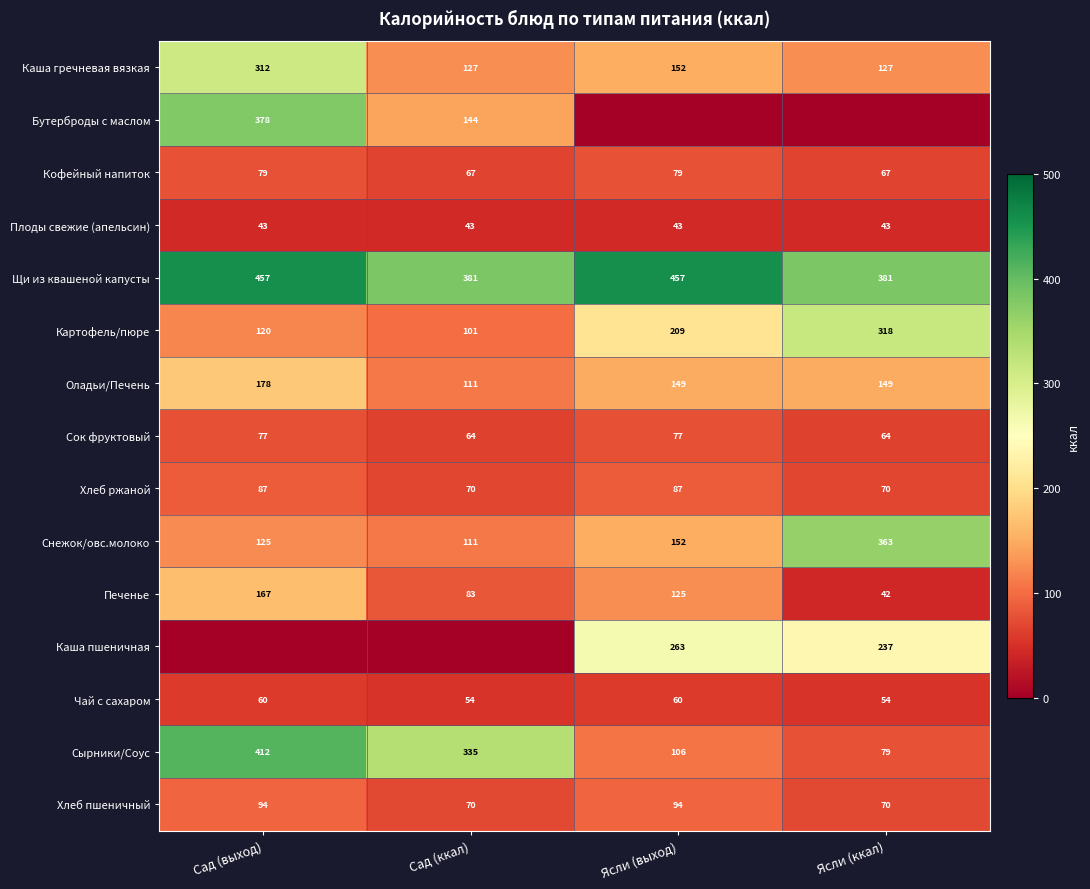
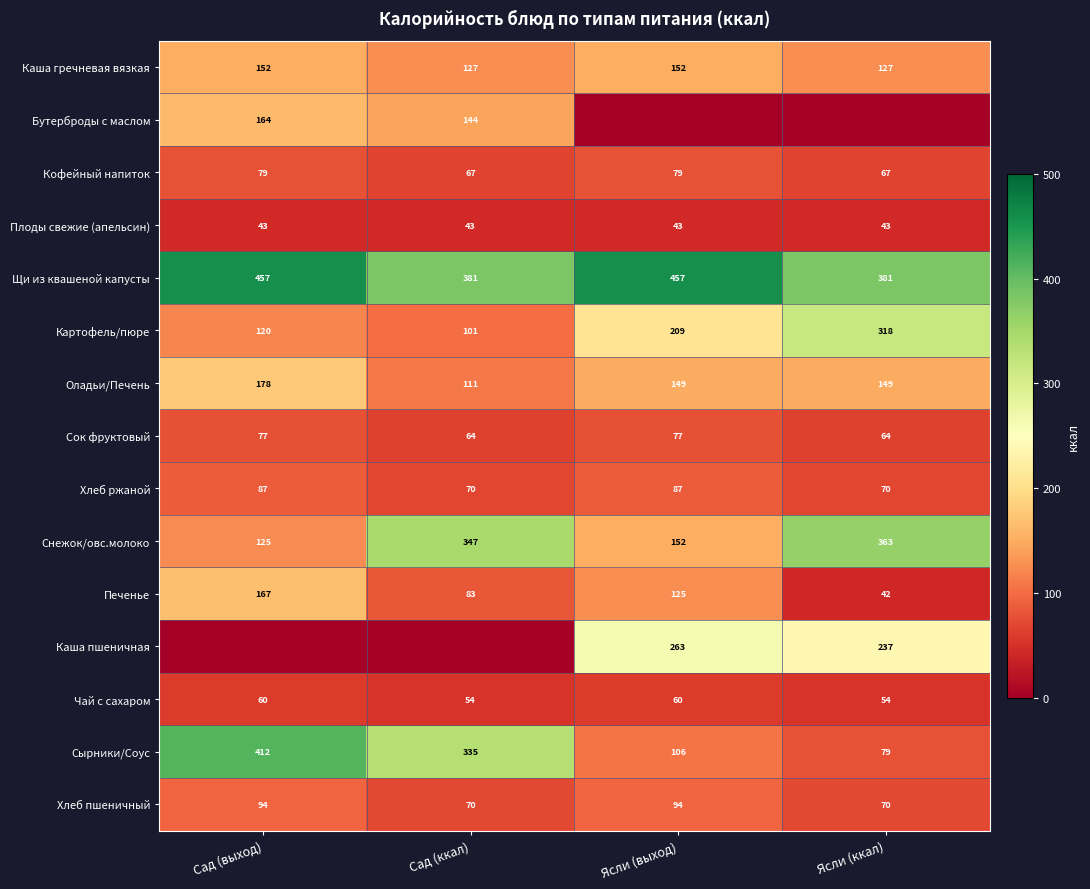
  {
    "Каша гречневая вязкая": {
-     "Сад (выход)": 312,
+     "Сад (выход)": 152,
      "Сад (ккал)": 127,
      "Ясли (выход)": 152,
      "Ясли (ккал)": 127
    },
    "Бутерброды с маслом": {
-     "Сад (выход)": 378,
+     "Сад (выход)": 164,
      "Сад (ккал)": 144
    },
    "Кофейный напиток": {
      "Сад (выход)": 79,
      "Сад (ккал)": 67,
      "Ясли (выход)": 79,
      "Ясли (ккал)": 67
    },
    "Плоды свежие (апельсин)": {
      "Сад (выход)": 43,
      "Сад (ккал)": 43,
      "Ясли (выход)": 43,
      "Ясли (ккал)": 43
    },
    "Щи из квашеной капусты": {
      "Сад (выход)": 457,
      "Сад (ккал)": 381,
      "Ясли (выход)": 457,
      "Ясли (ккал)": 381
    },
    "Картофель/пюре": {
      "Сад (выход)": 120,
      "Сад (ккал)": 101,
      "Ясли (выход)": 209,
      "Ясли (ккал)": 318
    },
    "Оладьи/Печень": {
      "Сад (выход)": 178,
      "Сад (ккал)": 111,
      "Ясли (выход)": 149,
      "Ясли (ккал)": 149
    },
    "Сок фруктовый": {
      "Сад (выход)": 77,
      "Сад (ккал)": 64,
      "Ясли (выход)": 77,
      "Ясли (ккал)": 64
    },
    "Хлеб ржаной": {
      "Сад (выход)": 87,
      "Сад (ккал)": 70,
      "Ясли (выход)": 87,
      "Ясли (ккал)": 70
    },
    "Снежок/овс.молоко": {
      "Сад (выход)": 125,
-     "Сад (ккал)": 111,
+     "Сад (ккал)": 347,
      "Ясли (выход)": 152,
      "Ясли (ккал)": 363
    },
    "Печенье": {
      "Сад (выход)": 167,
      "Сад (ккал)": 83,
      "Ясли (выход)": 125,
      "Ясли (ккал)": 42
    },
    "Каша пшеничная": {
      "Ясли (выход)": 263,
      "Ясли (ккал)": 237
    },
    "Чай с сахаром": {
      "Сад (выход)": 60,
      "Сад (ккал)": 54,
      "Ясли (выход)": 60,
      "Ясли (ккал)": 54
    },
    "Сырники/Соус": {
      "Сад (выход)": 412,
      "Сад (ккал)": 335,
      "Ясли (выход)": 106,
      "Ясли (ккал)": 79
    },
    "Хлеб пшеничный": {
      "Сад (выход)": 94,
      "Сад (ккал)": 70,
      "Ясли (выход)": 94,
      "Ясли (ккал)": 70
    }
  }
